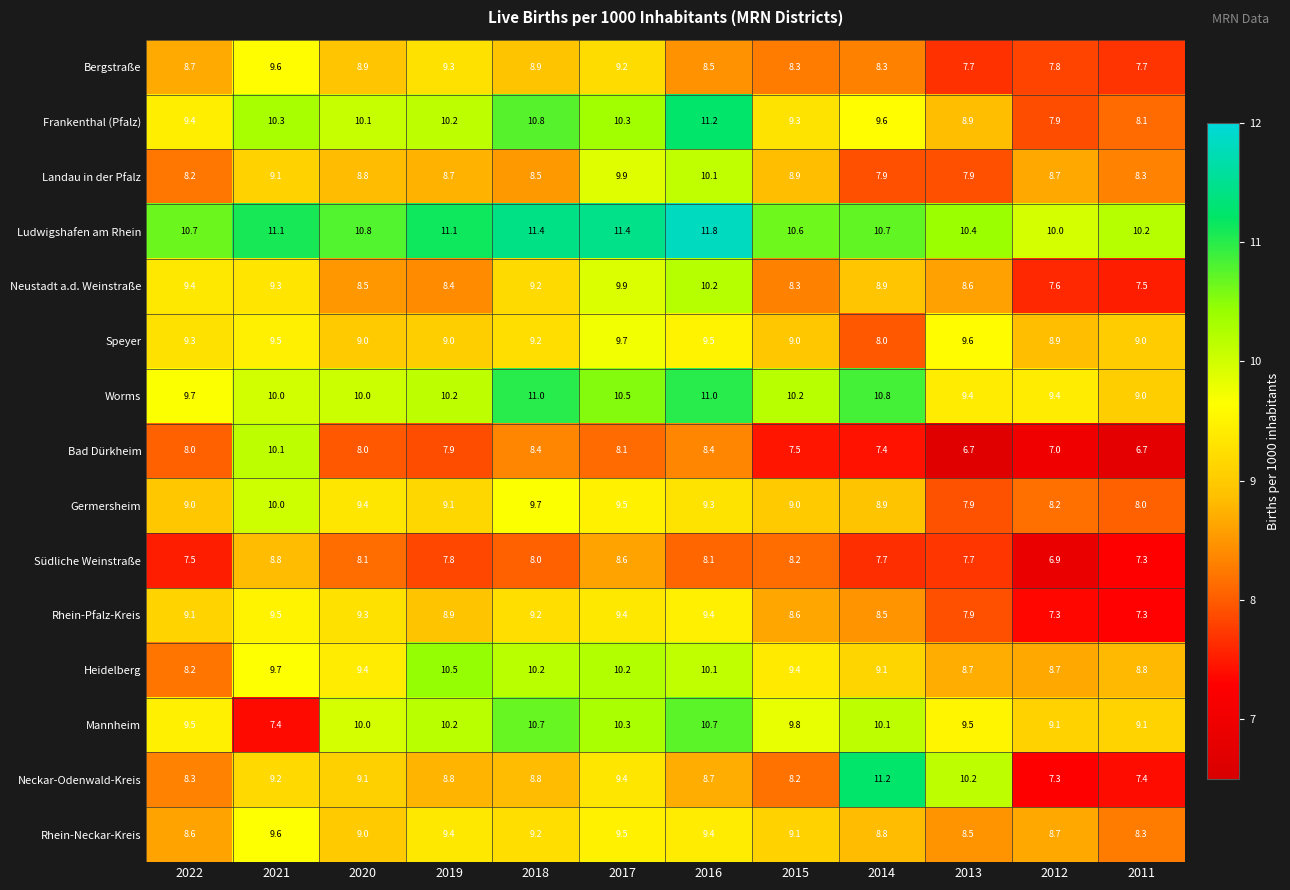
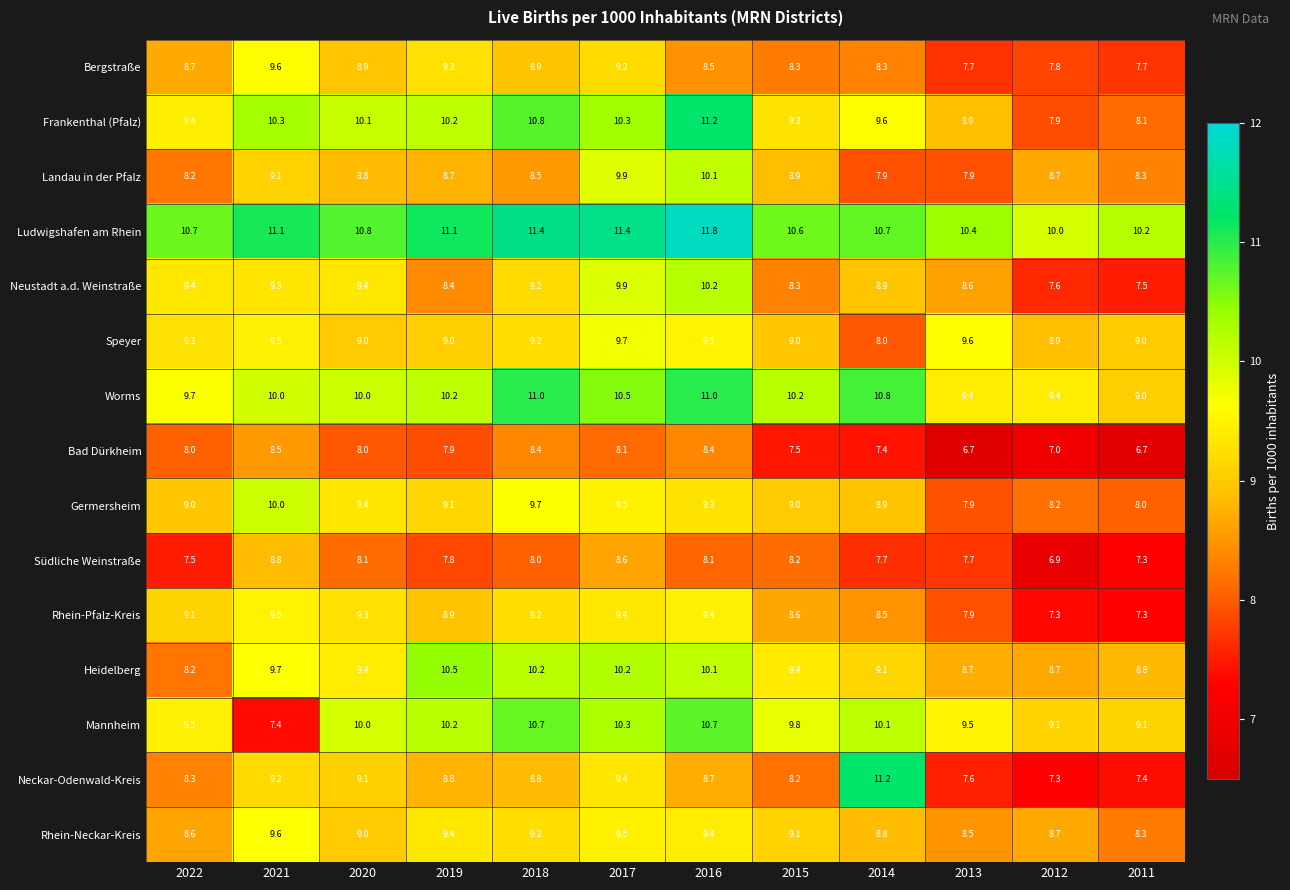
  {
    "Bergstraße": {
      "2022": 8.7,
      "2021": 9.6,
      "2020": 8.9,
      "2019": 9.3,
      "2018": 8.9,
      "2017": 9.2,
      "2016": 8.5,
      "2015": 8.3,
      "2014": 8.3,
      "2013": 7.7,
      "2012": 7.8,
      "2011": 7.7
    },
    "Frankenthal (Pfalz)": {
      "2022": 9.4,
      "2021": 10.3,
      "2020": 10.1,
      "2019": 10.2,
      "2018": 10.8,
      "2017": 10.3,
      "2016": 11.2,
      "2015": 9.3,
      "2014": 9.6,
      "2013": 8.9,
      "2012": 7.9,
      "2011": 8.1
    },
    "Landau in der Pfalz": {
      "2022": 8.2,
      "2021": 9.1,
      "2020": 8.8,
      "2019": 8.7,
      "2018": 8.5,
      "2017": 9.9,
      "2016": 10.1,
      "2015": 8.9,
      "2014": 7.9,
      "2013": 7.9,
      "2012": 8.7,
      "2011": 8.3
    },
    "Ludwigshafen am Rhein": {
      "2022": 10.7,
      "2021": 11.1,
      "2020": 10.8,
      "2019": 11.1,
      "2018": 11.4,
      "2017": 11.4,
      "2016": 11.8,
      "2015": 10.6,
      "2014": 10.7,
      "2013": 10.4,
      "2012": 10.0,
      "2011": 10.2
    },
    "Neustadt a.d. Weinstraße": {
      "2022": 9.4,
      "2021": 9.3,
-     "2020": 8.5,
+     "2020": 9.4,
      "2019": 8.4,
      "2018": 9.2,
      "2017": 9.9,
      "2016": 10.2,
      "2015": 8.3,
      "2014": 8.9,
      "2013": 8.6,
      "2012": 7.6,
      "2011": 7.5
    },
    "Speyer": {
      "2022": 9.3,
      "2021": 9.5,
      "2020": 9.0,
      "2019": 9.0,
      "2018": 9.2,
      "2017": 9.7,
      "2016": 9.5,
      "2015": 9.0,
      "2014": 8.0,
      "2013": 9.6,
      "2012": 8.9,
      "2011": 9.0
    },
    "Worms": {
      "2022": 9.7,
      "2021": 10.0,
      "2020": 10.0,
      "2019": 10.2,
      "2018": 11.0,
      "2017": 10.5,
      "2016": 11.0,
      "2015": 10.2,
      "2014": 10.8,
      "2013": 9.4,
      "2012": 9.4,
      "2011": 9.0
    },
    "Bad Dürkheim": {
      "2022": 8.0,
-     "2021": 10.1,
+     "2021": 8.5,
      "2020": 8.0,
      "2019": 7.9,
      "2018": 8.4,
      "2017": 8.1,
      "2016": 8.4,
      "2015": 7.5,
      "2014": 7.4,
      "2013": 6.7,
      "2012": 7.0,
      "2011": 6.7
    },
    "Germersheim": {
      "2022": 9.0,
      "2021": 10.0,
      "2020": 9.4,
      "2019": 9.1,
      "2018": 9.7,
      "2017": 9.5,
      "2016": 9.3,
      "2015": 9.0,
      "2014": 8.9,
      "2013": 7.9,
      "2012": 8.2,
      "2011": 8.0
    },
    "Südliche Weinstraße": {
      "2022": 7.5,
      "2021": 8.8,
      "2020": 8.1,
      "2019": 7.8,
      "2018": 8.0,
      "2017": 8.6,
      "2016": 8.1,
      "2015": 8.2,
      "2014": 7.7,
      "2013": 7.7,
      "2012": 6.9,
      "2011": 7.3
    },
    "Rhein-Pfalz-Kreis": {
      "2022": 9.1,
      "2021": 9.5,
      "2020": 9.3,
      "2019": 8.9,
      "2018": 9.2,
      "2017": 9.4,
      "2016": 9.4,
      "2015": 8.6,
      "2014": 8.5,
      "2013": 7.9,
      "2012": 7.3,
      "2011": 7.3
    },
    "Heidelberg": {
      "2022": 8.2,
      "2021": 9.7,
      "2020": 9.4,
      "2019": 10.5,
      "2018": 10.2,
      "2017": 10.2,
      "2016": 10.1,
      "2015": 9.4,
      "2014": 9.1,
      "2013": 8.7,
      "2012": 8.7,
      "2011": 8.8
    },
    "Mannheim": {
      "2022": 9.5,
      "2021": 7.4,
      "2020": 10.0,
      "2019": 10.2,
      "2018": 10.7,
      "2017": 10.3,
      "2016": 10.7,
      "2015": 9.8,
      "2014": 10.1,
      "2013": 9.5,
      "2012": 9.1,
      "2011": 9.1
    },
    "Neckar-Odenwald-Kreis": {
      "2022": 8.3,
      "2021": 9.2,
      "2020": 9.1,
      "2019": 8.8,
      "2018": 8.8,
      "2017": 9.4,
      "2016": 8.7,
      "2015": 8.2,
      "2014": 11.2,
-     "2013": 10.2,
+     "2013": 7.6,
      "2012": 7.3,
      "2011": 7.4
    },
    "Rhein-Neckar-Kreis": {
      "2022": 8.6,
      "2021": 9.6,
      "2020": 9.0,
      "2019": 9.4,
      "2018": 9.2,
      "2017": 9.5,
      "2016": 9.4,
      "2015": 9.1,
      "2014": 8.8,
      "2013": 8.5,
      "2012": 8.7,
      "2011": 8.3
    }
  }
